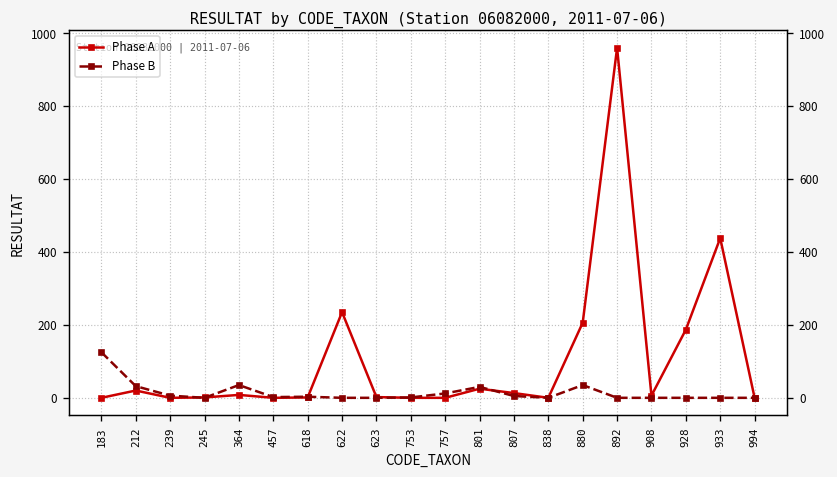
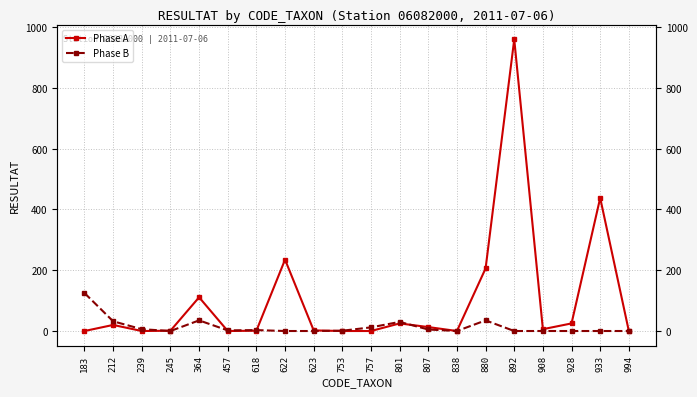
  {
    "Phase A": {
      "183": 0,
      "212": 20,
-     "364": 10,
+     "364": 110,
      "622": 240,
      "757": 0,
      "880": 210,
      "892": 960,
-     "928": 190,
+     "928": 30,
      "933": 440
    },
    "Phase B": {
      "183": 130,
      "212": 30,
      "364": 40,
      "622": 0,
      "757": 10,
      "880": 40,
      "892": 0,
      "928": 0,
      "933": 0
    }
  }
